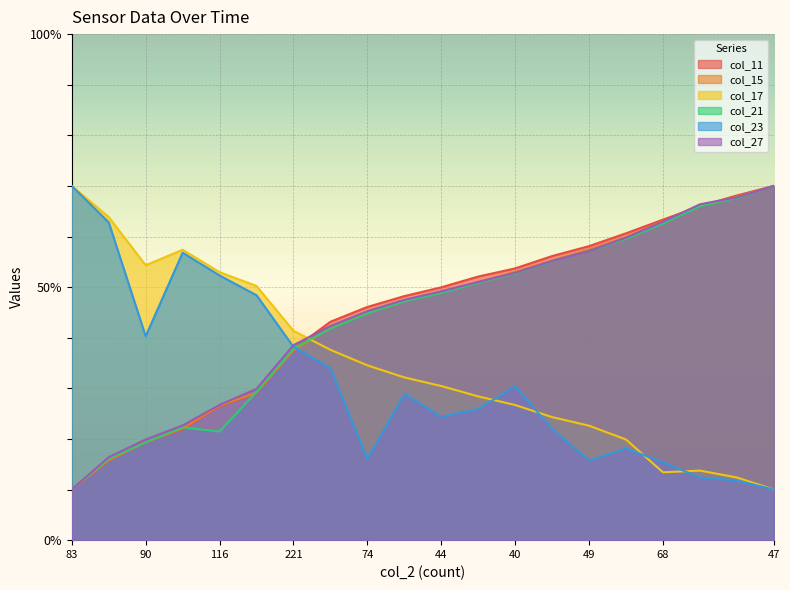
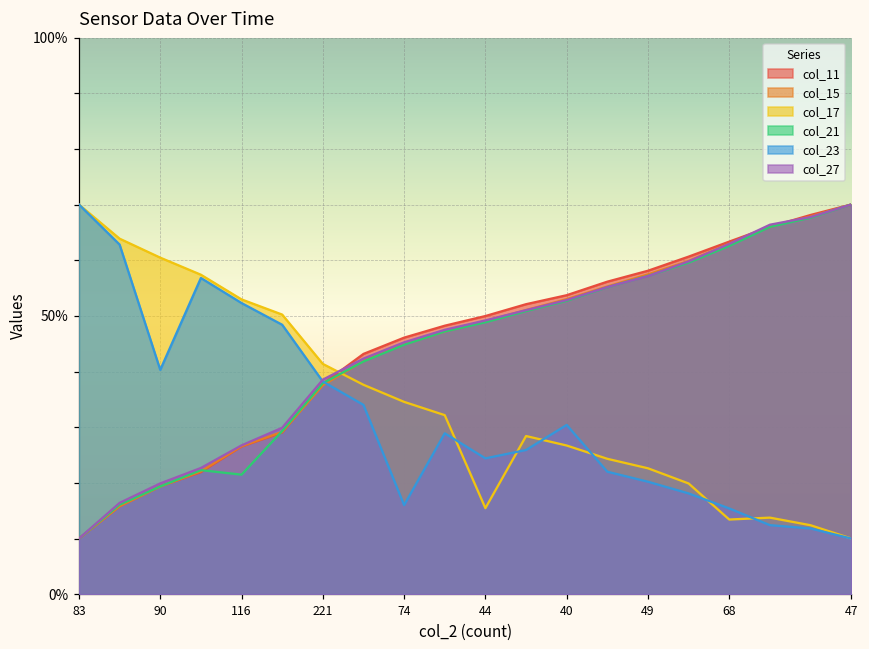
  {
    "col_17": {
-     "90": "54%",
+     "90": "60%",
      "116": "53%",
      "221": "41%",
      "74": "35%",
-     "44": "30%",
+     "44": "15%",
      "40": "27%",
      "49": "23%",
      "68": "13%"
    },
    "col_21": {
      "116": "21%"
    },
    "col_23": {
      "90": "40%",
      "116": "52%",
      "74": "16%",
      "44": "24%",
      "40": "30%",
-     "49": "16%",
+     "49": "20%",
      "68": "15%"
    },
    "col_27": {
      "90": "20%"
    }
  }
